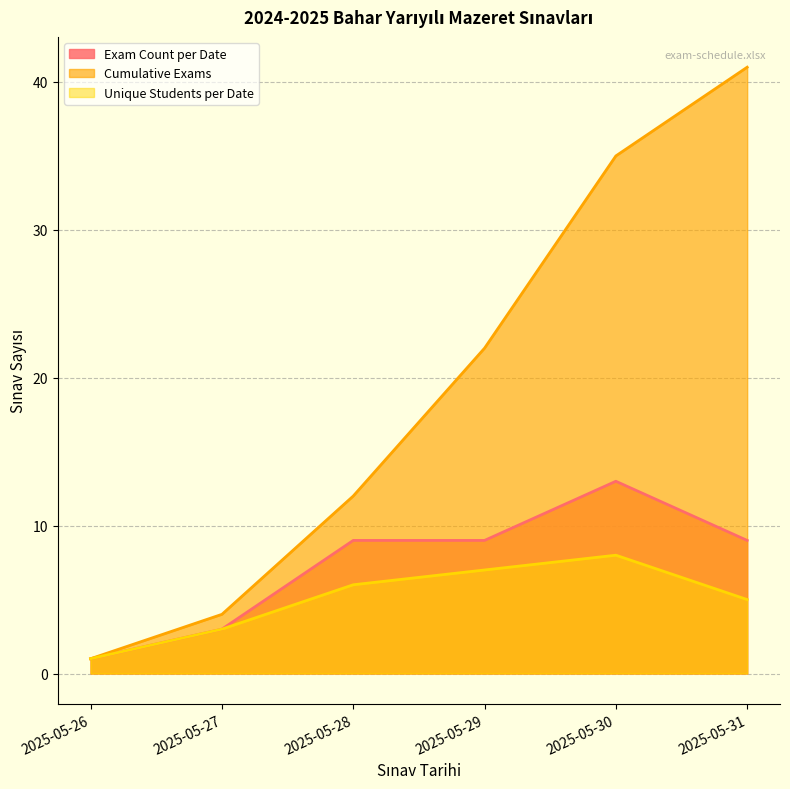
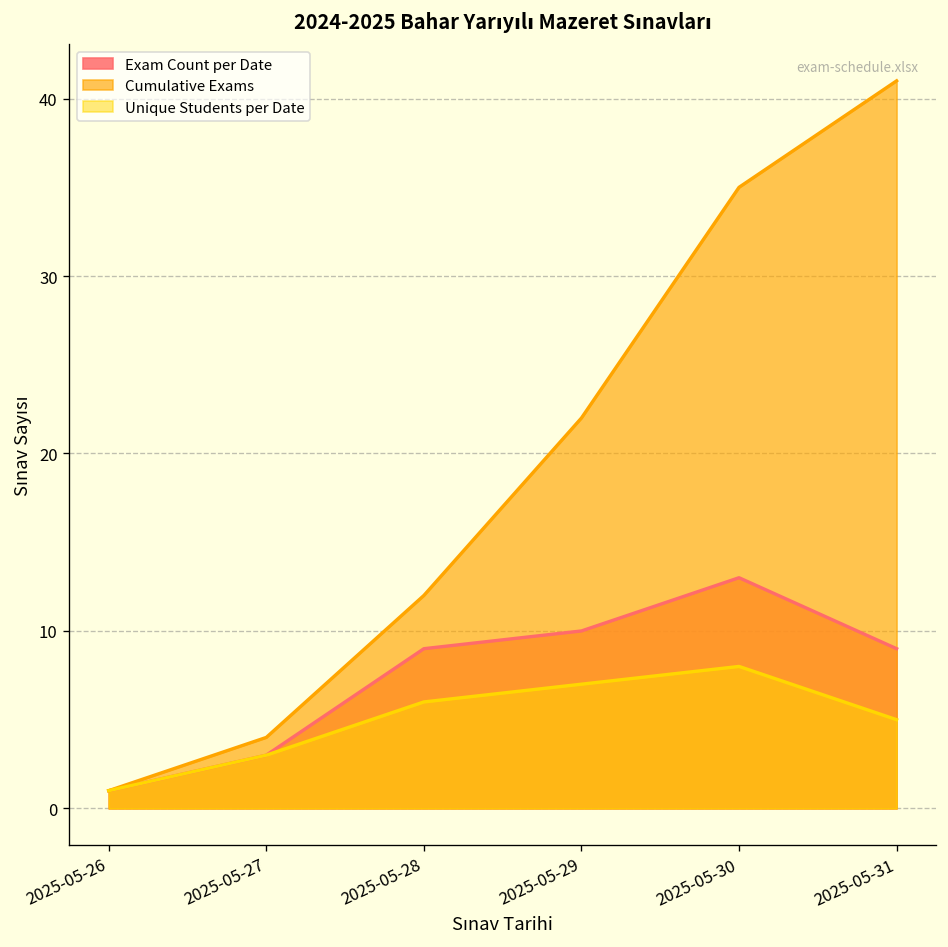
  {
    "Exam Count per Date": {
      "2025-05-28": 9,
-     "2025-05-29": 9,
+     "2025-05-29": 10,
      "2025-05-30": 13,
      "2025-05-31": 9
    }
  }
